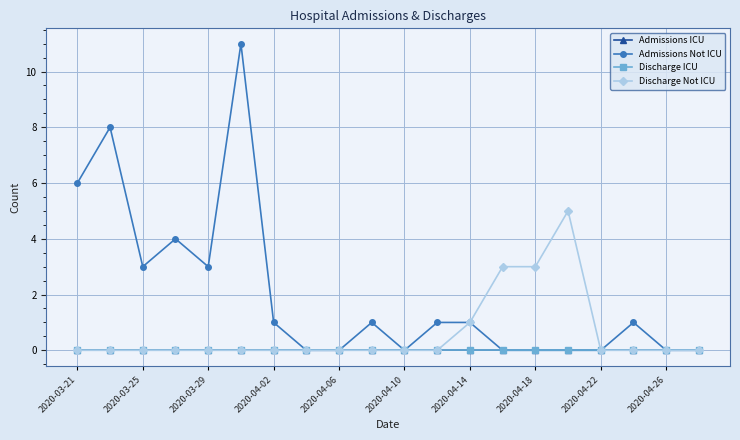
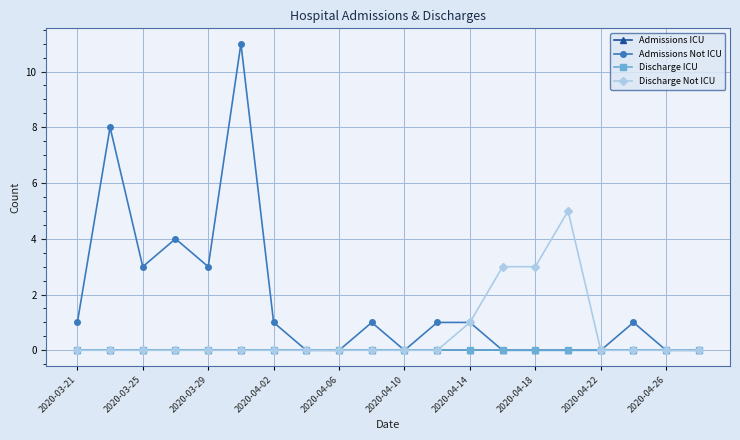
  {
    "Discharge ICU": {
      "2020-04-14": 0
    },
    "Admissions Not ICU": {
-     "2020-03-21": 6,
+     "2020-03-21": 1,
      "2020-03-25": 3,
      "2020-03-29": 3,
      "2020-04-02": 1
    },
    "Discharge Not ICU": {
      "2020-04-18": 3
    }
  }
